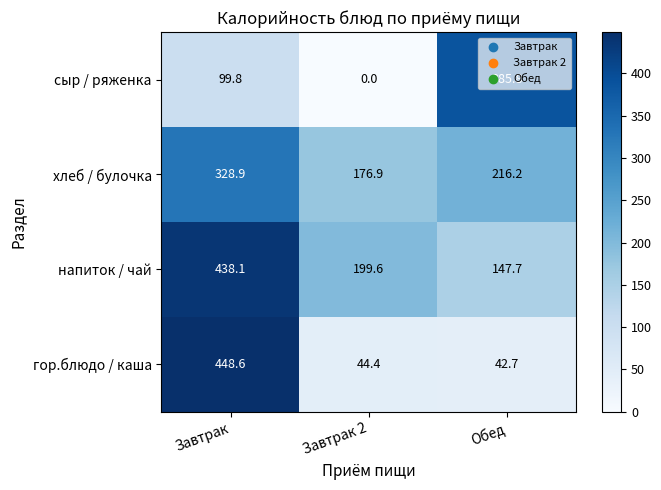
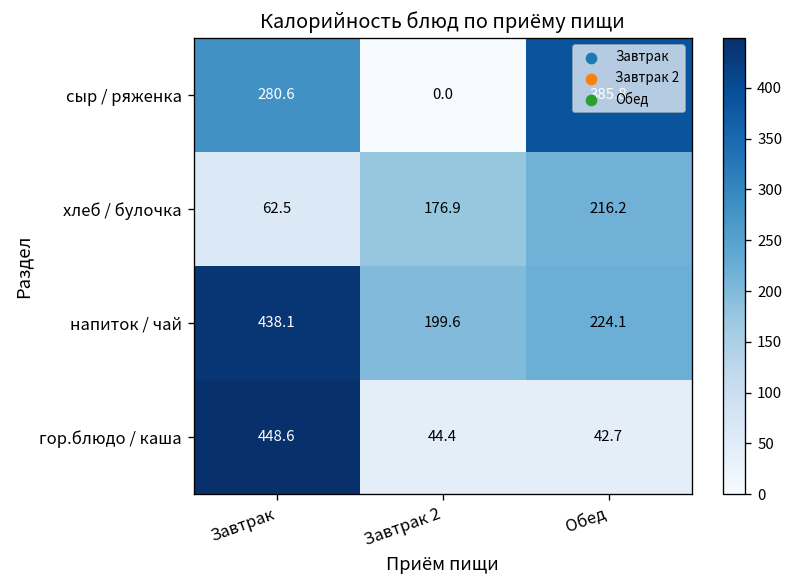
  {
    "сыр / ряженка": {
-     "Завтрак": 99.8,
+     "Завтрак": 280.6,
      "Завтрак 2": 0.0
    },
    "хлеб / булочка": {
-     "Завтрак": 328.9,
+     "Завтрак": 62.5,
      "Завтрак 2": 176.9,
      "Обед": 216.2
    },
    "напиток / чай": {
      "Завтрак": 438.1,
      "Завтрак 2": 199.6,
-     "Обед": 147.7
+     "Обед": 224.1
    },
    "гор.блюдо / каша": {
      "Завтрак": 448.6,
      "Завтрак 2": 44.4,
      "Обед": 42.7
    }
  }
